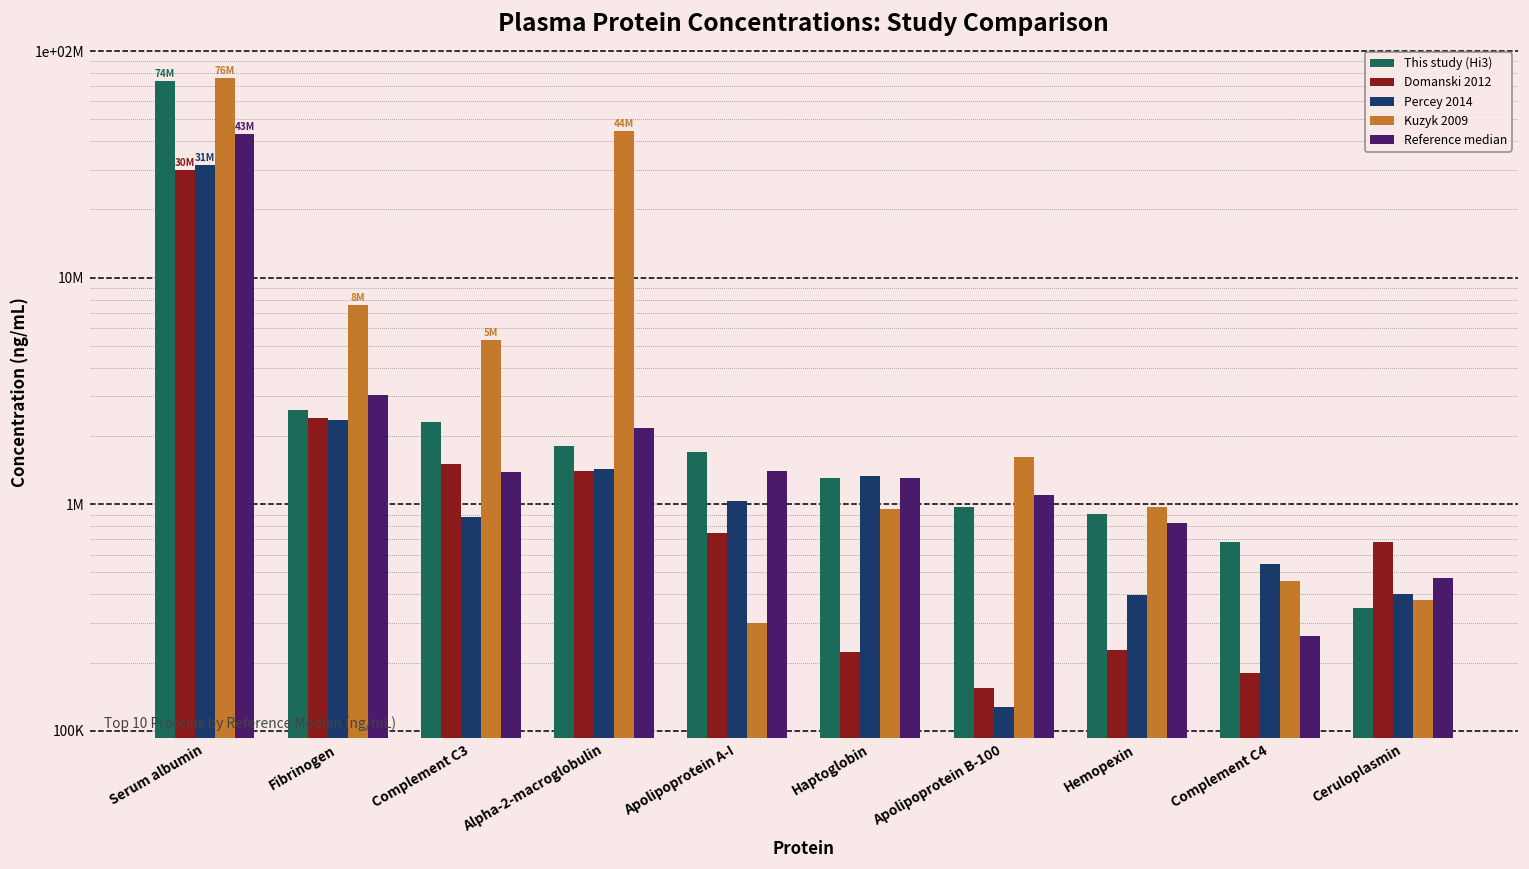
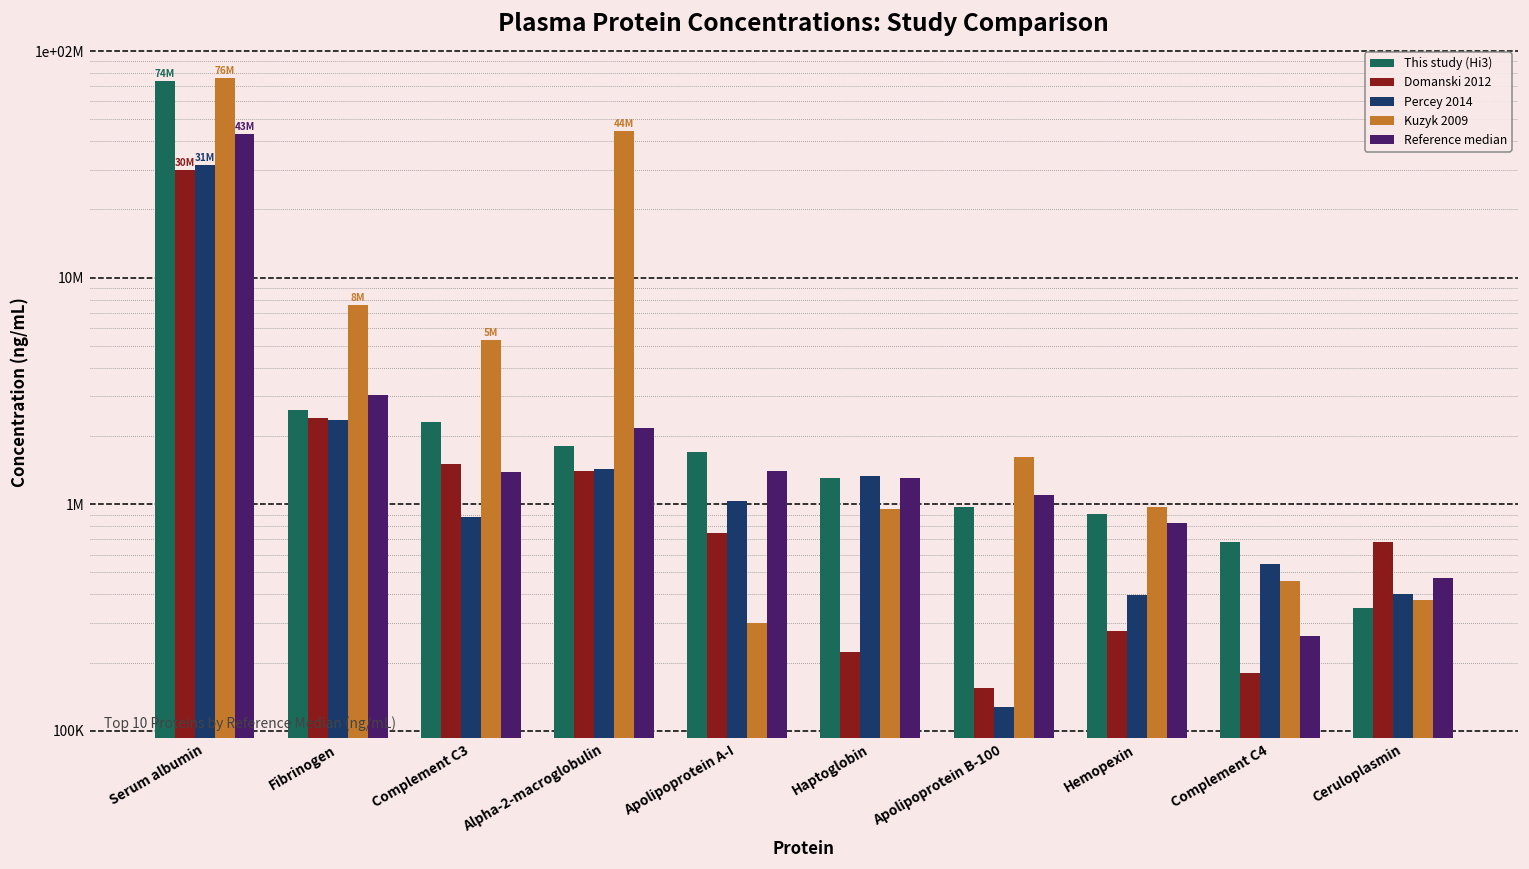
  {
    "Domanski 2012": {
      "Fibrinogen": "2400000",
      "Complement C3": "1500000",
      "Alpha-2-macroglobulin": "1400000",
      "Apolipoprotein A-I": "740000",
      "Haptoglobin": "220000",
      "Apolipoprotein B-100": "160000",
-     "Hemopexin": "230000",
+     "Hemopexin": "270000",
      "Complement C4": "180000",
      "Ceruloplasmin": "680000"
    },
    "Kuzyk 2009": {
      "Serum albumin": "76M",
      "Fibrinogen": "8M",
      "Complement C3": "5M",
      "Alpha-2-macroglobulin": "44M"
    }
  }
